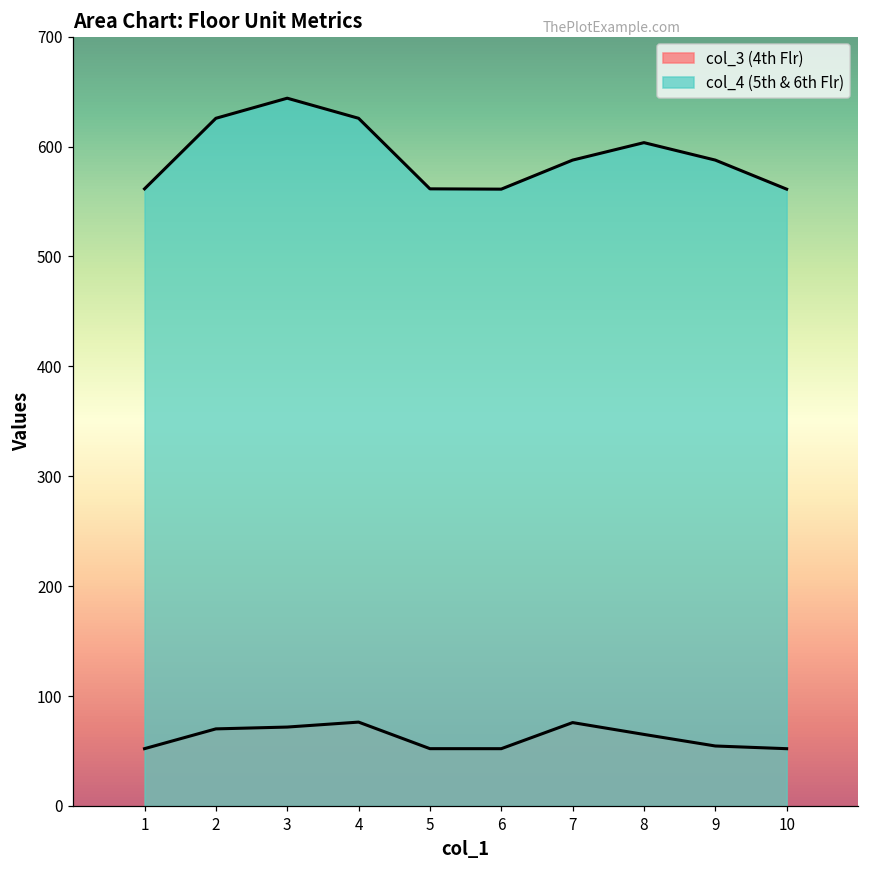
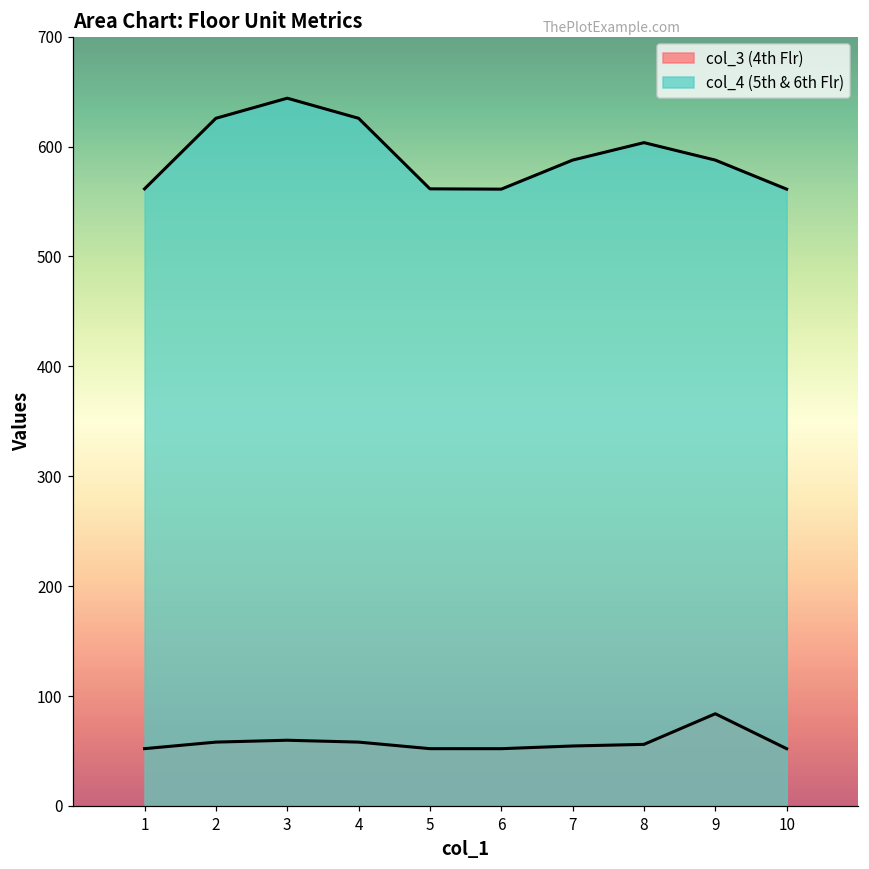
  {
    "col_3 (4th Flr)": {
      "1": 50,
-     "2": 70,
-     "3": 70,
-     "4": 80,
+     "2": 60,
+     "3": 60,
+     "4": 60,
      "5": 50,
      "6": 50,
-     "7": 80,
-     "8": 70,
-     "9": 50,
+     "7": 50,
+     "8": 60,
+     "9": 80,
      "10": 50
    },
    "col_4 (5th & 6th Flr)": {
      "1": 560,
      "2": 630,
      "3": 640,
      "4": 630,
      "5": 560,
      "6": 560,
      "7": 590,
      "8": 600,
      "9": 590,
      "10": 560
    }
  }
